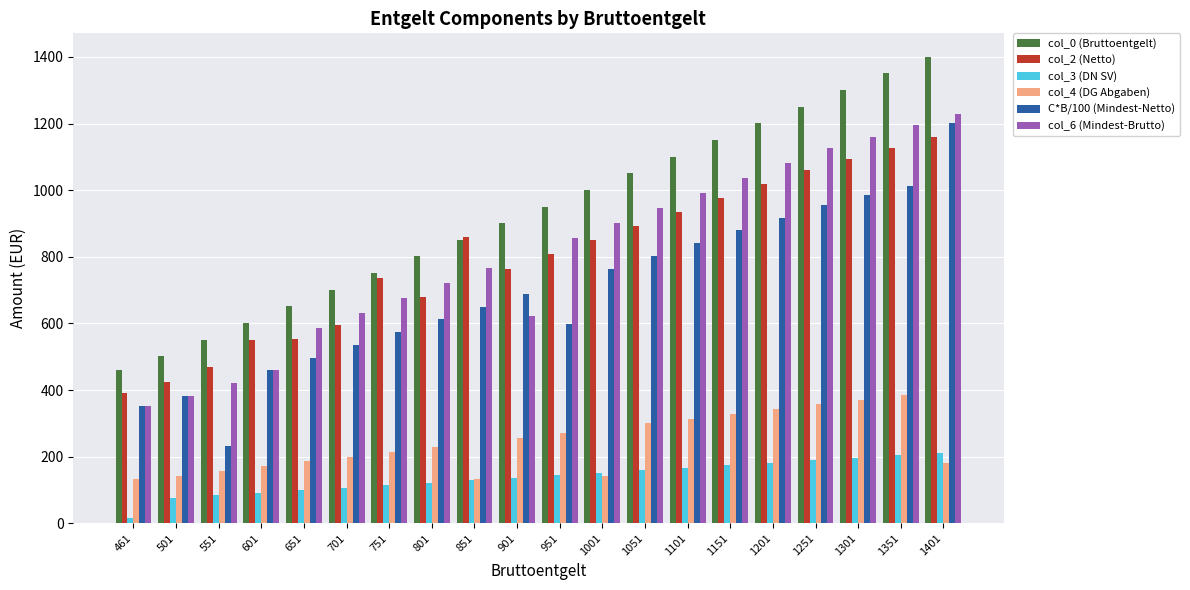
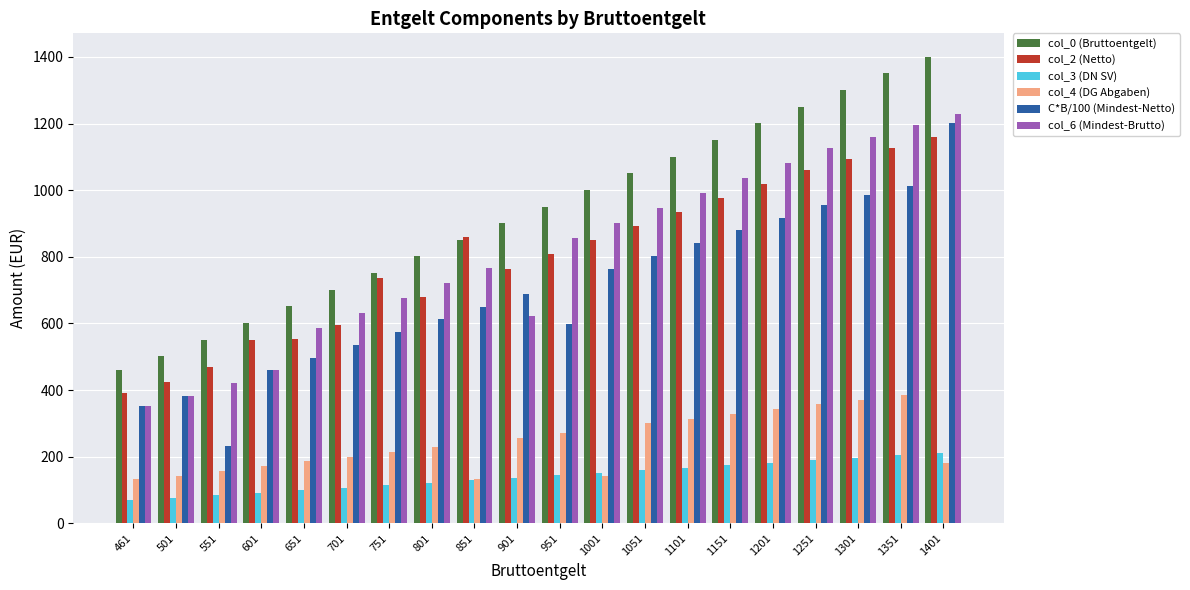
  {
    "col_0 (Bruttoentgelt)": {
      "461": 460,
      "501": 500,
      "551": 550,
      "601": 600,
      "651": 650,
      "701": 700,
      "751": 750,
      "801": 800,
      "851": 850,
      "901": 900,
      "951": 950,
      "1001": 1000,
      "1051": 1050,
      "1101": 1100,
      "1151": 1150,
      "1201": 1200,
      "1251": 1250,
      "1301": 1300,
      "1351": 1350,
      "1401": 1400
    },
    "col_2 (Netto)": {
      "461": 390,
      "501": 430,
      "551": 470,
      "601": 550,
      "651": 550,
      "701": 600,
      "751": 740,
      "801": 680,
      "851": 860,
      "901": 760,
      "951": 810,
      "1001": 850,
      "1051": 890,
      "1101": 930,
      "1151": 980,
      "1201": 1020,
      "1251": 1060,
      "1301": 1090,
      "1351": 1130,
      "1401": 1160
    },
    "col_3 (DN SV)": {
-     "461": 10,
+     "461": 70,
      "501": 80,
      "551": 80,
      "601": 90,
      "651": 100,
      "701": 110,
      "751": 110,
      "801": 120,
      "851": 130,
      "901": 140,
      "951": 140,
      "1001": 150,
      "1051": 160,
      "1101": 170,
      "1151": 170,
      "1201": 180,
      "1251": 190,
      "1301": 200,
      "1351": 200,
      "1401": 210
    },
    "col_4 (DG Abgaben)": {
      "461": 130,
      "501": 140,
      "551": 160,
      "601": 170,
      "651": 190,
      "701": 200,
      "751": 210,
      "801": 230,
      "851": 130,
      "901": 260,
      "951": 270,
      "1001": 140,
      "1051": 300,
      "1101": 310,
      "1151": 330,
      "1201": 340,
      "1251": 360,
      "1301": 370,
      "1351": 390,
      "1401": 180
    },
    "C*B/100 (Mindest-Netto)": {
      "461": 350,
      "501": 380,
      "551": 230,
      "601": 460,
      "651": 500,
      "701": 540,
      "751": 570,
      "801": 610,
      "851": 650,
      "901": 690,
      "951": 600,
      "1001": 760,
      "1051": 800,
      "1101": 840,
      "1151": 880,
      "1201": 920,
      "1251": 960,
      "1301": 990,
      "1351": 1010,
      "1401": 1200
    },
    "col_6 (Mindest-Brutto)": {
      "461": 350,
      "501": 380,
      "551": 420,
      "601": 460,
      "651": 590,
      "701": 630,
      "751": 680,
      "801": 720,
      "851": 770,
      "901": 620,
      "951": 860,
      "1001": 900,
      "1051": 950,
      "1101": 990,
      "1151": 1040,
      "1201": 1080,
      "1251": 1130,
      "1301": 1160,
      "1351": 1190,
      "1401": 1230
    }
  }
